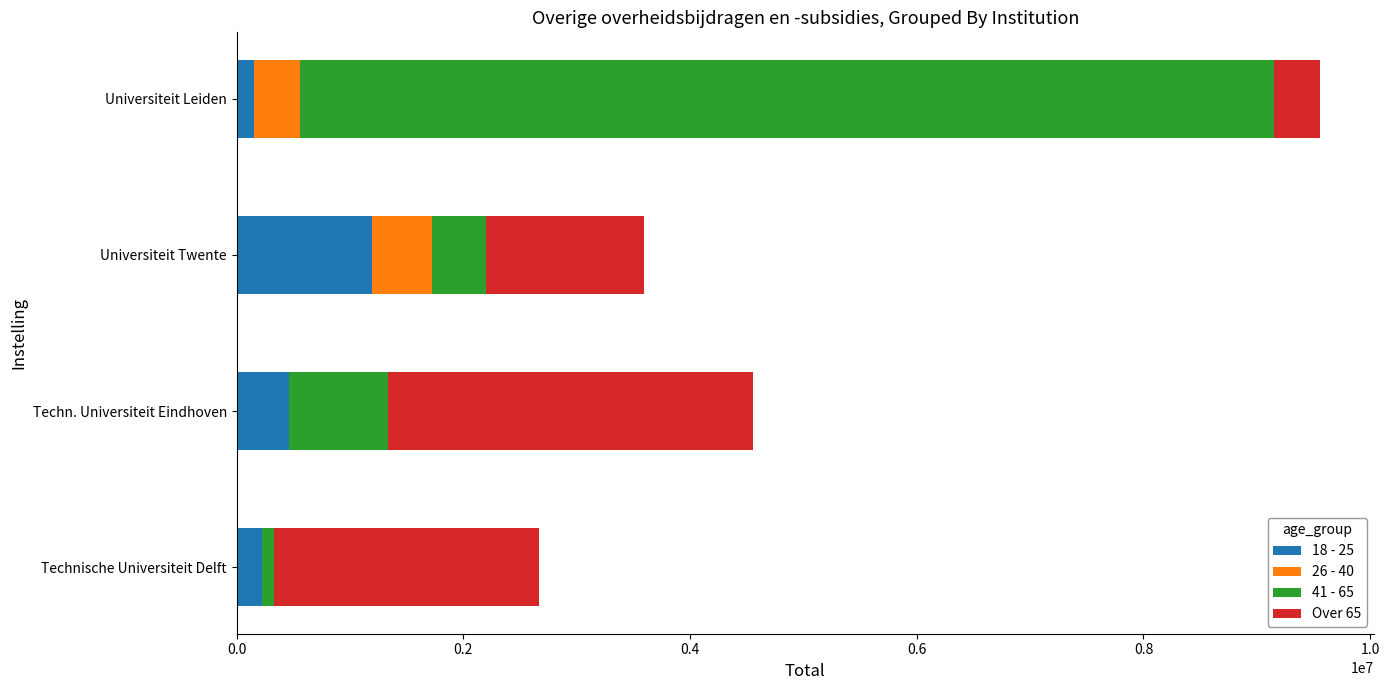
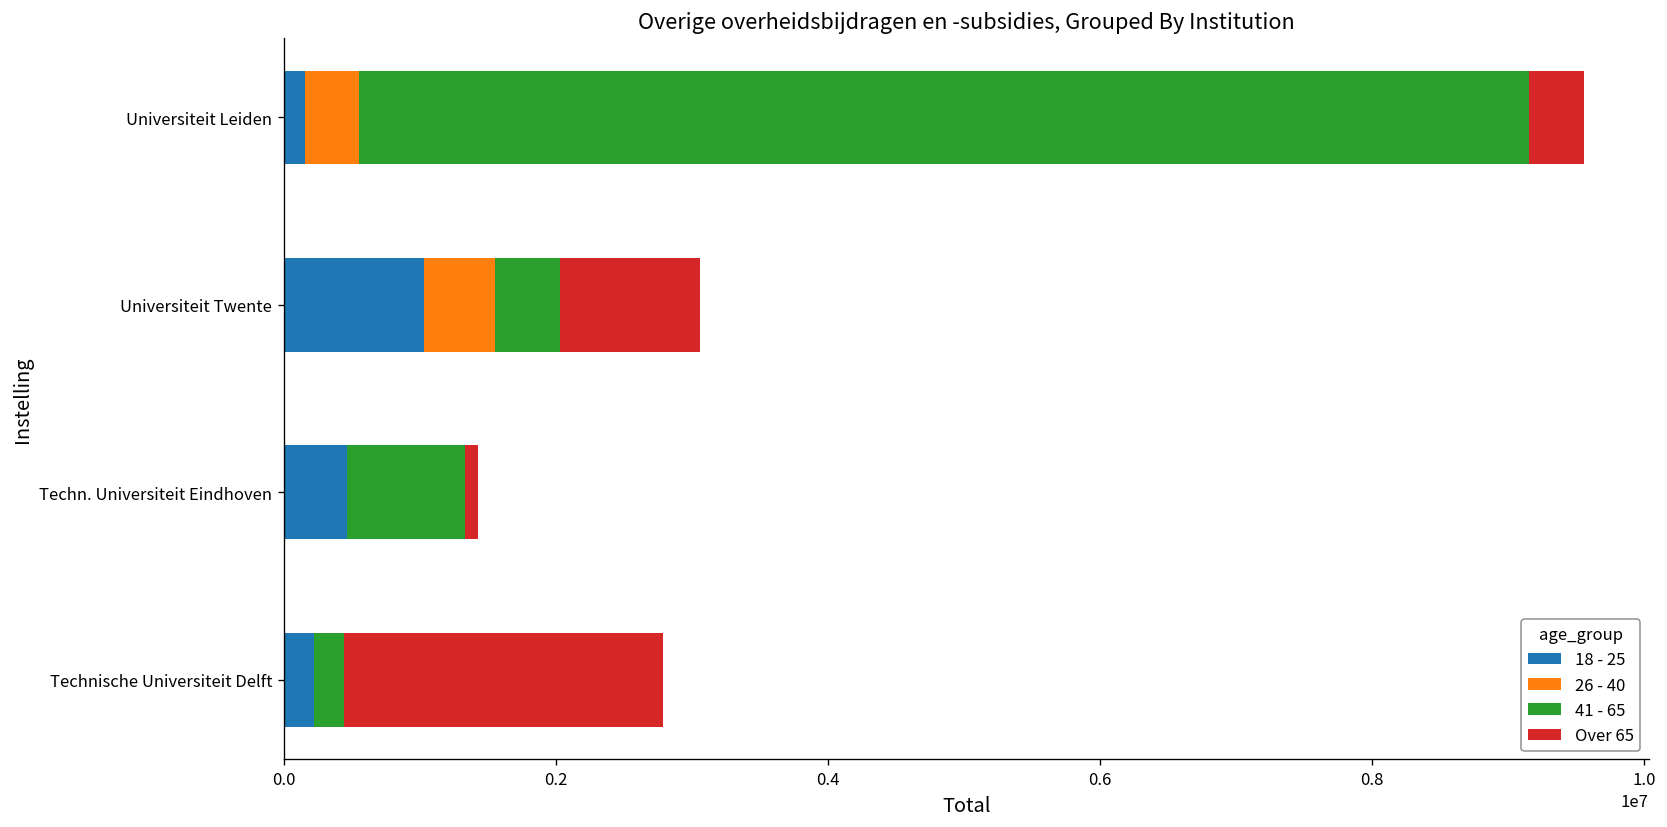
  {
    "18 - 25": {
      "Universiteit Leiden": 160000,
-     "Universiteit Twente": 1200000,
+     "Universiteit Twente": 1030000,
      "Techn. Universiteit Eindhoven": 460000,
      "Technische Universiteit Delft": 220000
    },
    "26 - 40": {
      "Universiteit Leiden": 400000,
      "Universiteit Twente": 530000,
      "Techn. Universiteit Eindhoven": 0,
      "Technische Universiteit Delft": 0
    },
    "41 - 65": {
      "Universiteit Leiden": 8600000,
      "Universiteit Twente": 480000,
      "Techn. Universiteit Eindhoven": 870000,
-     "Technische Universiteit Delft": 100000
+     "Technische Universiteit Delft": 220000
    },
    "Over 65": {
      "Universiteit Leiden": 400000,
-     "Universiteit Twente": 1390000,
-     "Techn. Universiteit Eindhoven": 3220000,
+     "Universiteit Twente": 1030000,
+     "Techn. Universiteit Eindhoven": 90000,
      "Technische Universiteit Delft": 2340000
    }
  }
